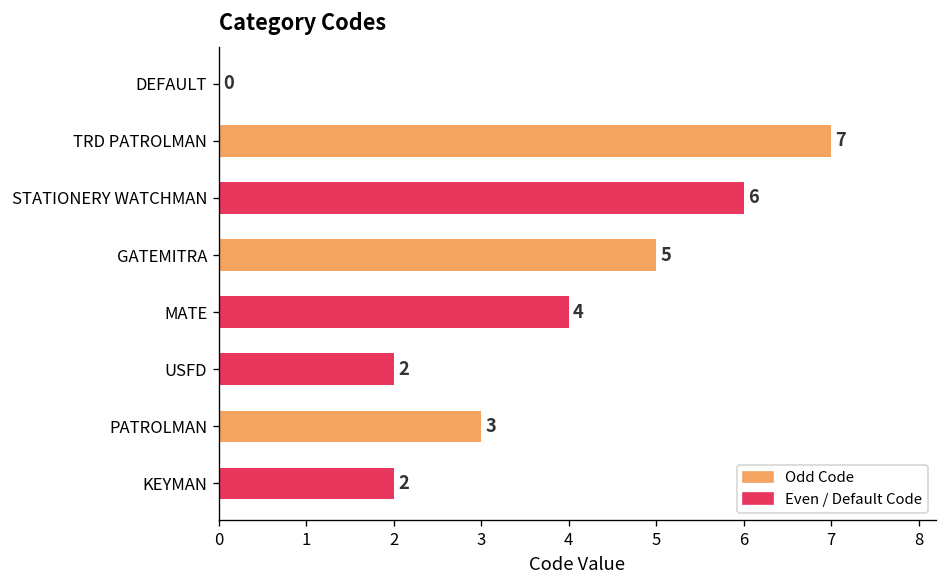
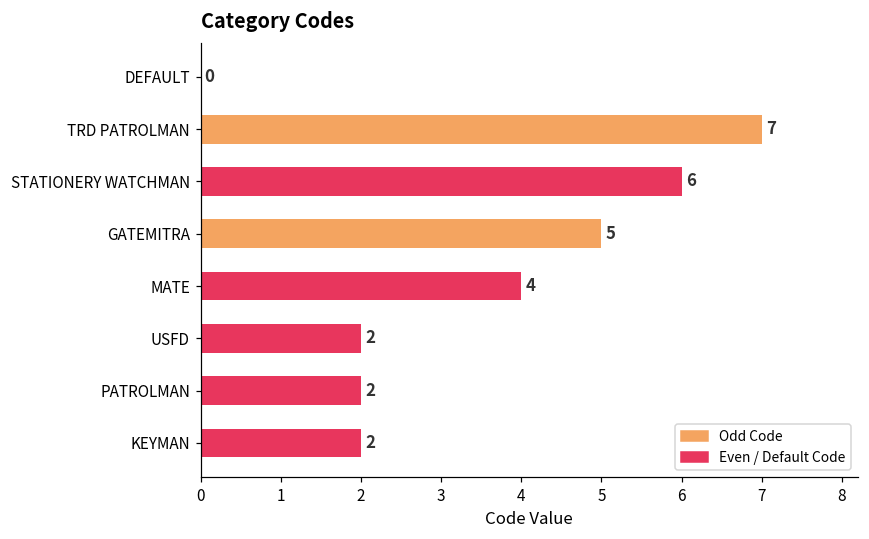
  {
    "DEFAULT": 0,
    "TRD PATROLMAN": 7,
    "STATIONERY WATCHMAN": 6,
    "GATEMITRA": 5,
    "MATE": 4,
    "USFD": 2,
-   "PATROLMAN": 3,
+   "PATROLMAN": 2,
    "KEYMAN": 2
  }
